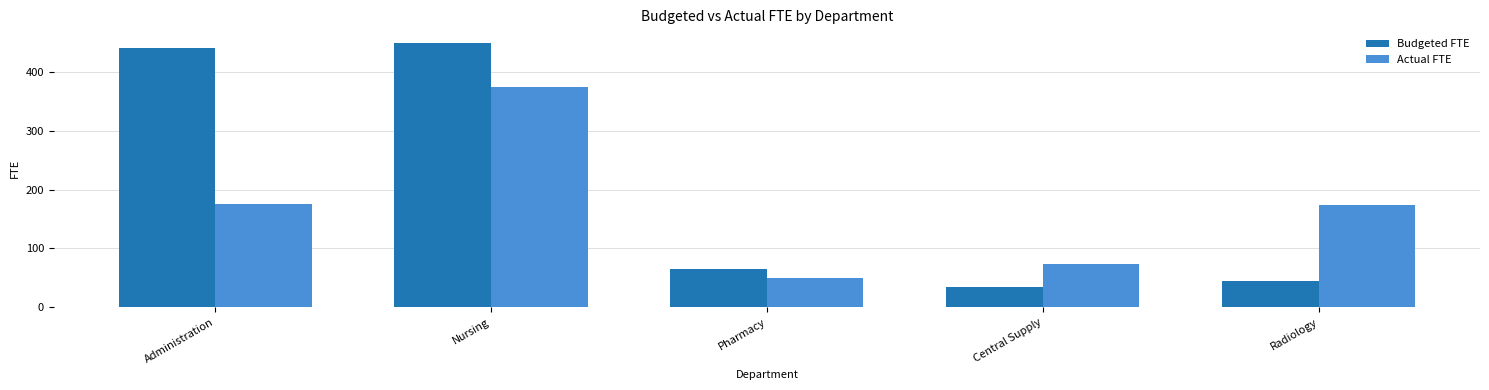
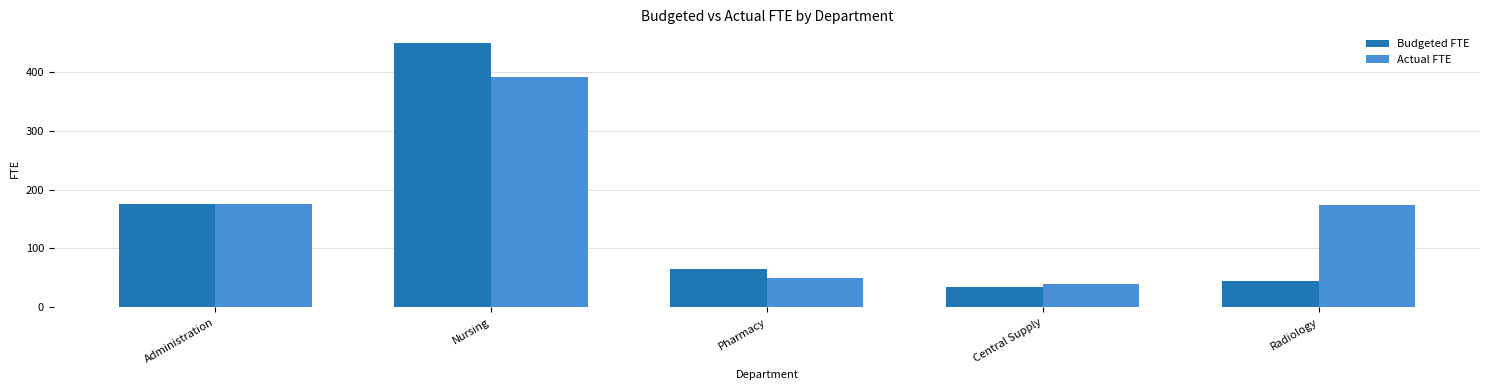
  {
    "Budgeted FTE": {
-     "Administration": 440,
+     "Administration": 180,
      "Nursing": 450,
      "Pharmacy": 70,
      "Central Supply": 40,
      "Radiology": 50
    },
    "Actual FTE": {
      "Administration": 180,
-     "Nursing": 380,
+     "Nursing": 390,
      "Pharmacy": 50,
-     "Central Supply": 70,
+     "Central Supply": 40,
      "Radiology": 170
    }
  }
